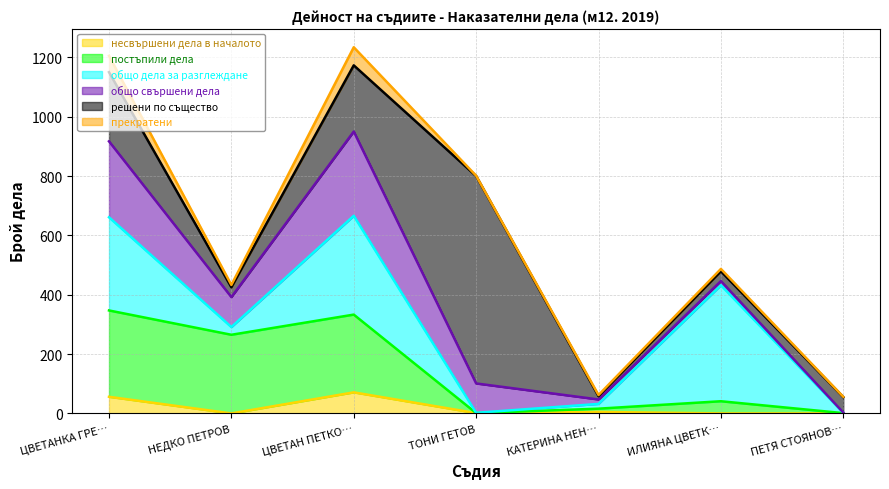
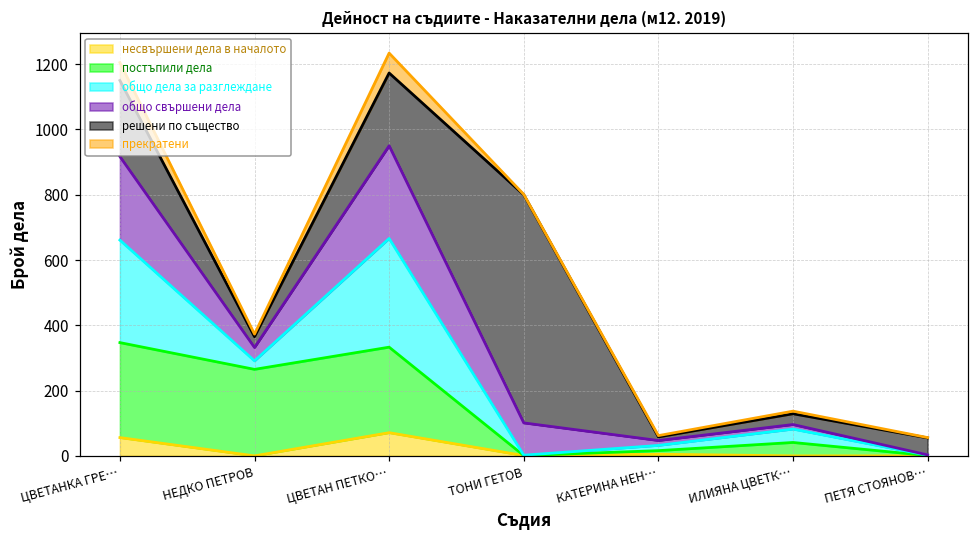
  {
    "постъпили дела": {
      "ЦВЕТАНКА ГРЕ…": 290,
      "НЕДКО ПЕТРОВ": 270,
      "ЦВЕТАН ПЕТКО…": 260,
      "КАТЕРИНА НЕН…": 10,
      "ИЛИЯНА ЦВЕТК…": 40
    },
    "общо дела за разглеждане": {
      "ЦВЕТАНКА ГРЕ…": 310,
      "НЕДКО ПЕТРОВ": 30,
      "ЦВЕТАН ПЕТКО…": 330,
      "КАТЕРИНА НЕН…": 20,
-     "ИЛИЯНА ЦВЕТК…": 390
+     "ИЛИЯНА ЦВЕТК…": 40
    },
    "общо свършени дела": {
      "ЦВЕТАНКА ГРЕ…": 260,
-     "НЕДКО ПЕТРОВ": 100,
+     "НЕДКО ПЕТРОВ": 40,
      "ЦВЕТАН ПЕТКО…": 280,
      "ТОНИ ГЕТОВ": 100,
      "КАТЕРИНА НЕН…": 20,
      "ИЛИЯНА ЦВЕТК…": 10
    },
    "решени по същество": {
      "ЦВЕТАН ПЕТКО…": 220
    }
  }
